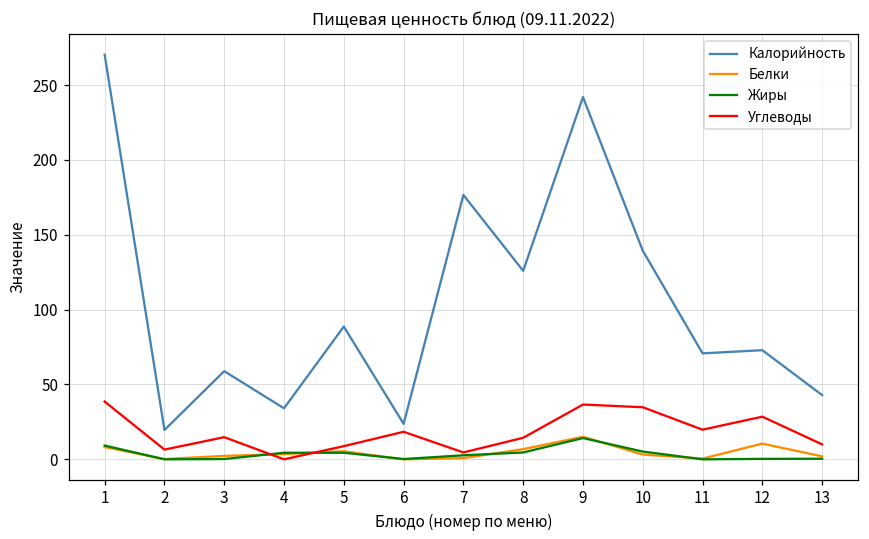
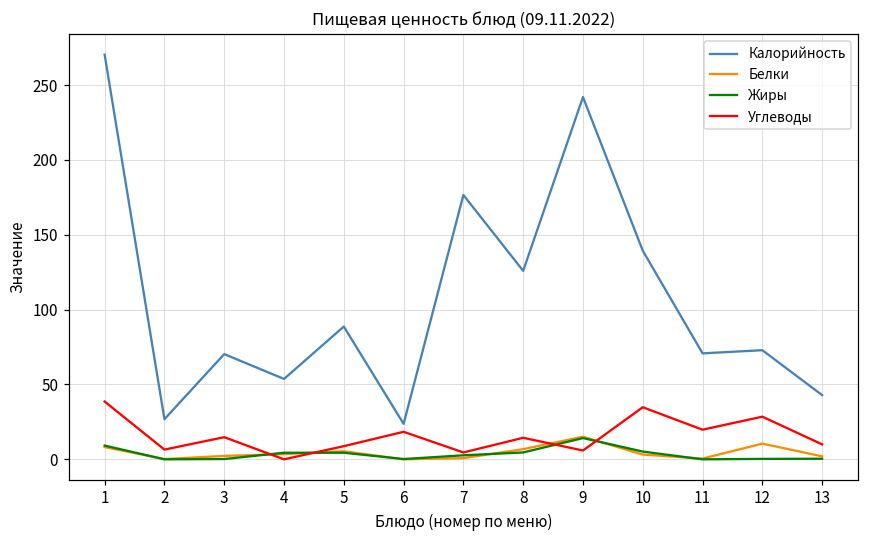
  {
    "Калорийность": {
      "1": 270,
-     "2": 20,
-     "3": 59,
-     "4": 34,
+     "2": 27,
+     "3": 70,
+     "4": 54,
      "5": 89,
      "6": 24,
      "7": 177,
      "8": 126,
      "9": 242,
      "10": 139,
      "11": 71,
      "12": 73,
      "13": 43
    },
    "Белки": {
      "3": 2,
      "7": 1,
      "8": 7,
      "10": 3,
      "12": 11
    },
    "Жиры": {
      "3": 0,
      "7": 3,
      "8": 5,
      "10": 5,
      "12": 0
    },
    "Углеводы": {
      "1": 39,
      "2": 7,
      "3": 15,
      "4": 0,
      "5": 9,
      "6": 18,
      "7": 5,
      "8": 14,
-     "9": 37,
+     "9": 6,
      "10": 35,
      "11": 20,
      "12": 29,
      "13": 10
    }
  }
